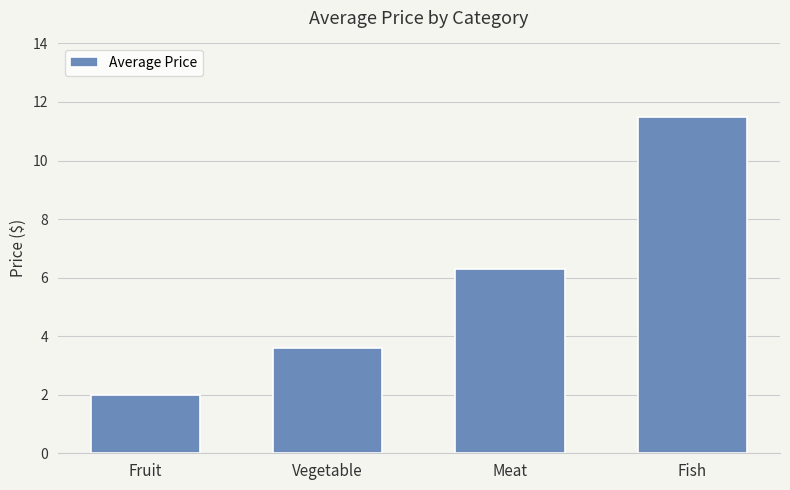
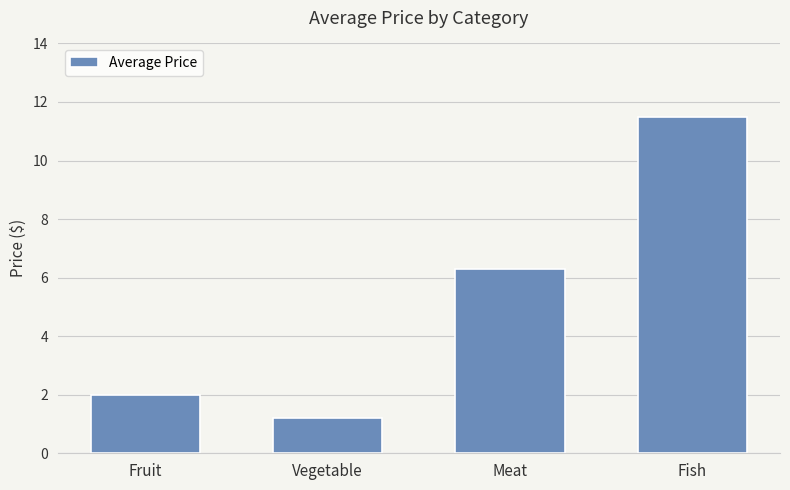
  {
    "Fruit": 2.0,
-   "Vegetable": 3.6,
+   "Vegetable": 1.2,
    "Meat": 6.3,
    "Fish": 11.5
  }
